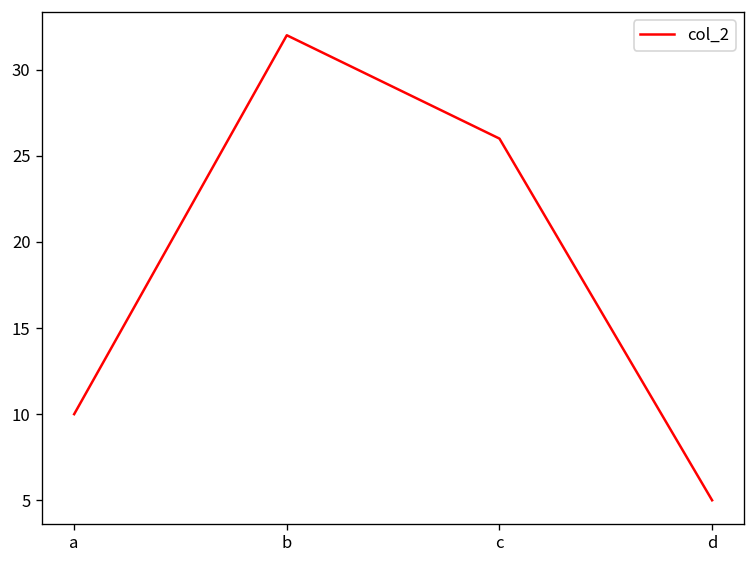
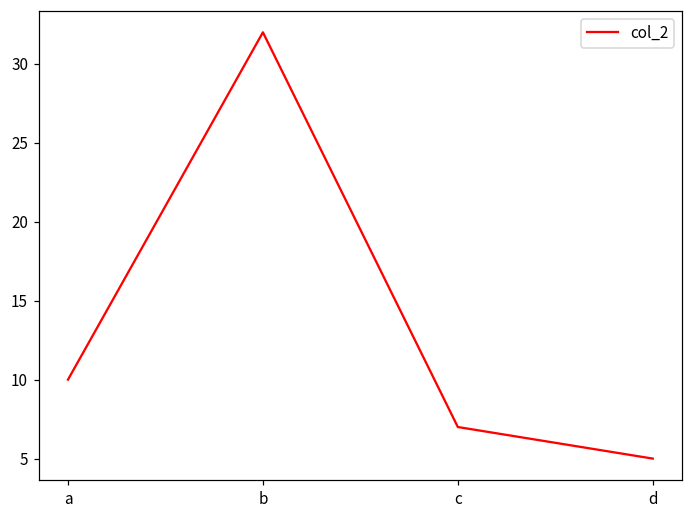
  {
    "a": 10,
    "b": 32,
-   "c": 26,
+   "c": 7,
    "d": 5
  }
